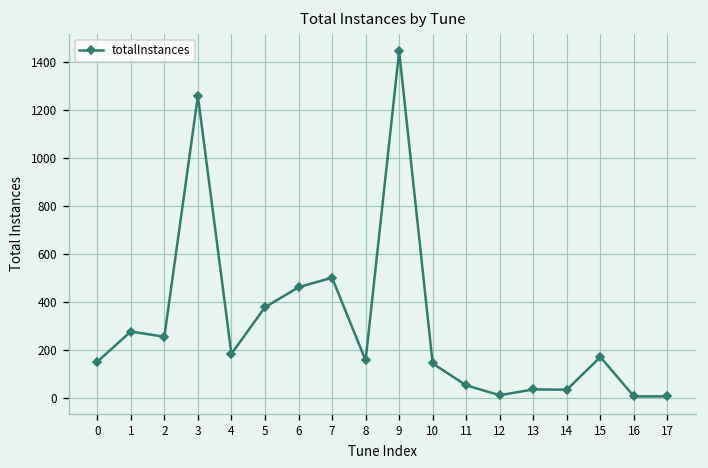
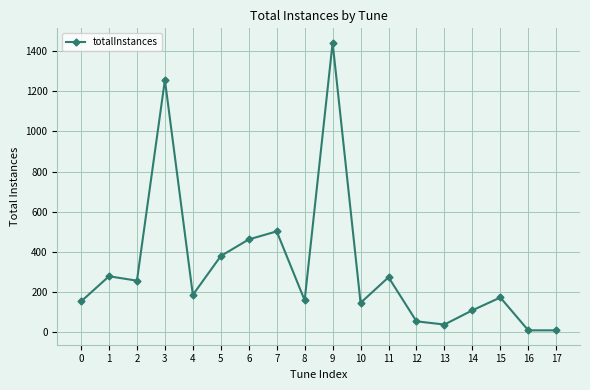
  {
    "0": 150,
    "1": 280,
    "2": 260,
    "3": 1260,
    "4": 180,
    "5": 380,
    "6": 460,
    "7": 500,
    "8": 160,
    "9": 1440,
    "10": 140,
-   "11": 50,
-   "12": 10,
+   "11": 270,
+   "12": 50,
    "13": 40,
-   "14": 40,
+   "14": 110,
    "15": 170,
    "16": 10,
    "17": 10
  }
